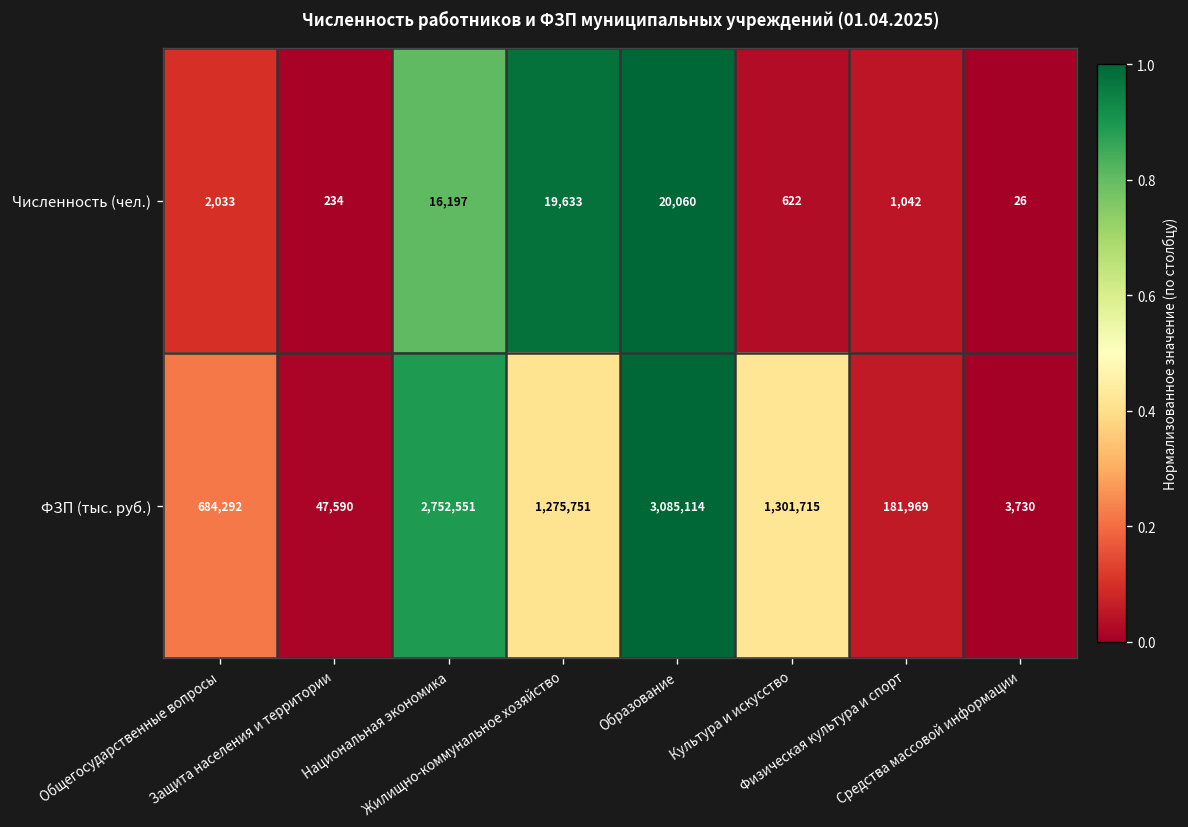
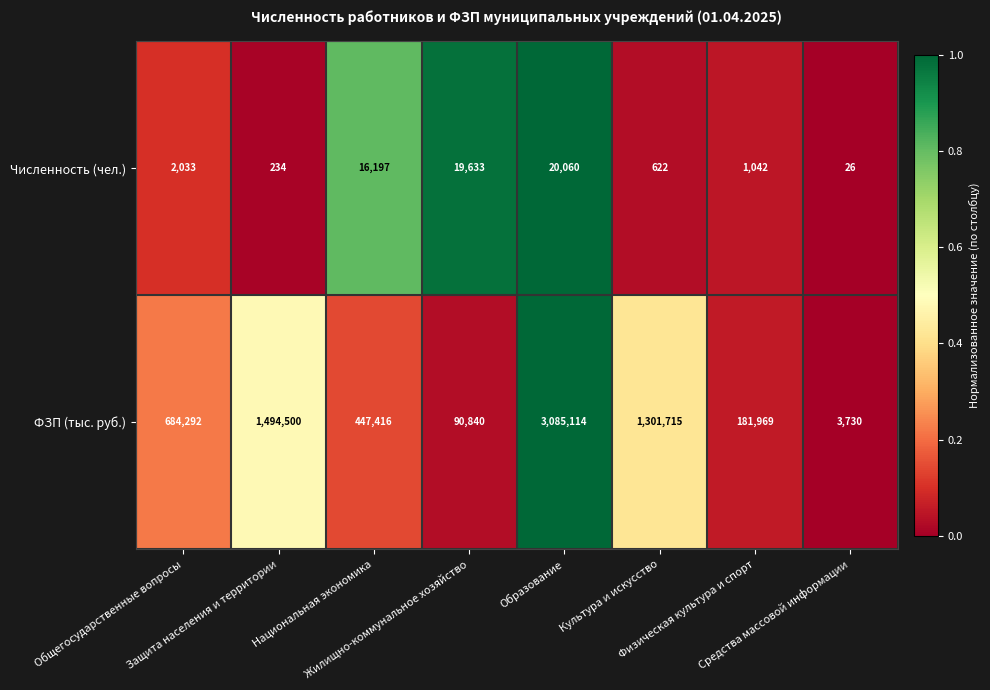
  {
    "Численность (чел.)": {
      "Общегосударственные вопросы": "2,033",
      "Защита населения и территории": "234",
      "Национальная экономика": "16,197",
      "Жилищно-коммунальное хозяйство": "19,633",
      "Образование": "20,060",
      "Культура и искусство": "622",
      "Физическая культура и спорт": "1,042",
      "Средства массовой информации": "26"
    },
    "ФЗП (тыс. руб.)": {
      "Общегосударственные вопросы": "684,292",
-     "Защита населения и территории": "47,590",
-     "Национальная экономика": "2,752,551",
-     "Жилищно-коммунальное хозяйство": "1,275,751",
+     "Защита населения и территории": "1,494,500",
+     "Национальная экономика": "447,416",
+     "Жилищно-коммунальное хозяйство": "90,840",
      "Образование": "3,085,114",
      "Культура и искусство": "1,301,715",
      "Физическая культура и спорт": "181,969",
      "Средства массовой информации": "3,730"
    }
  }
